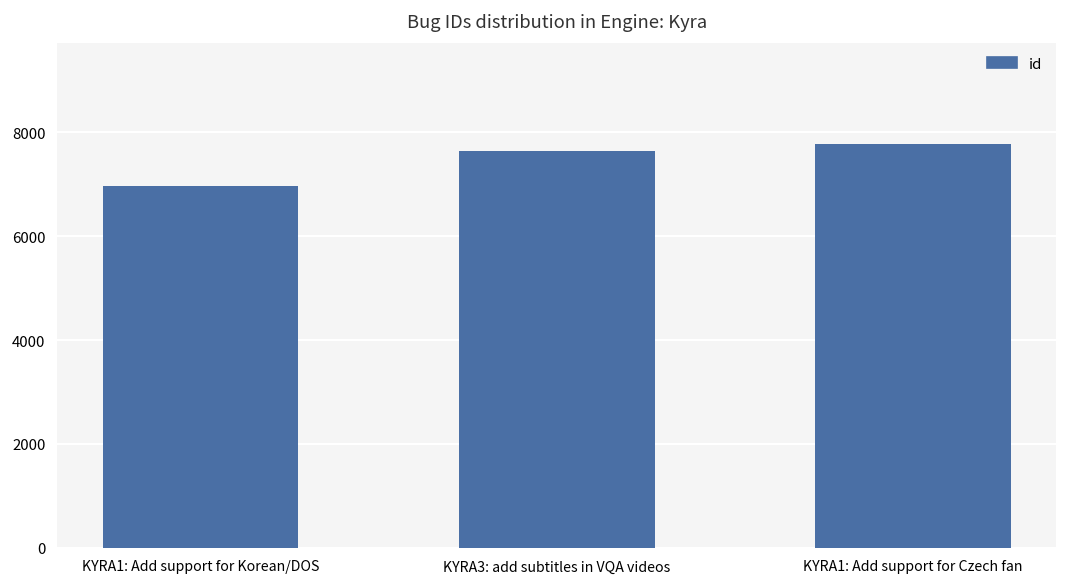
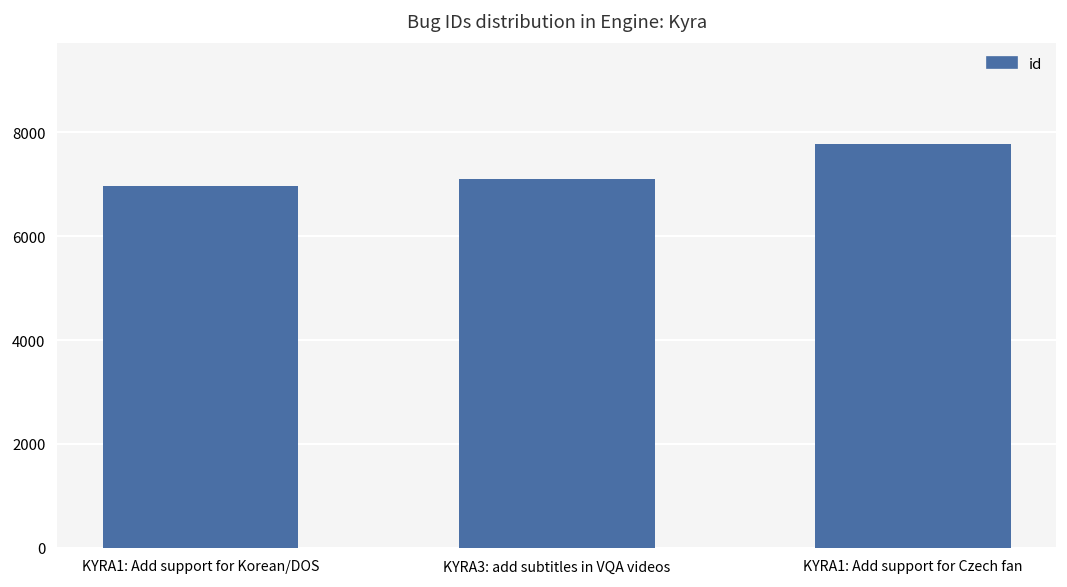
  {
    "KYRA1: Add support for Korean/DOS": 7000,
-   "KYRA3: add subtitles in VQA videos": 7600,
+   "KYRA3: add subtitles in VQA videos": 7100,
    "KYRA1: Add support for Czech fan": 7800
  }
